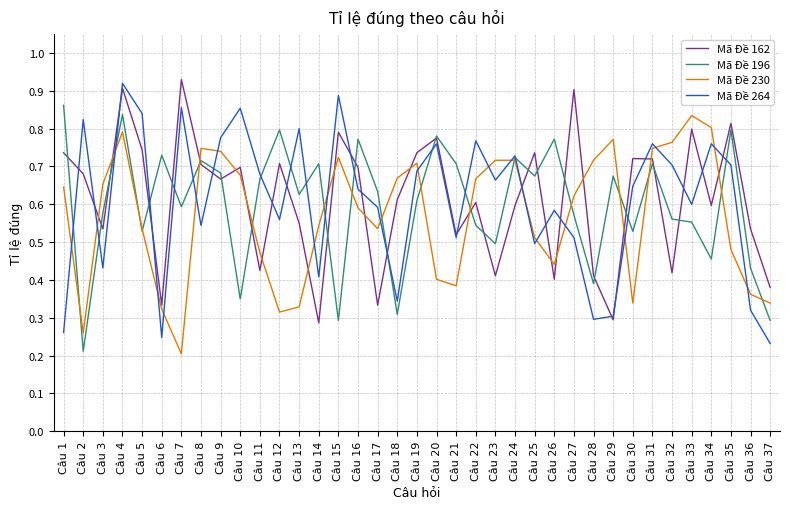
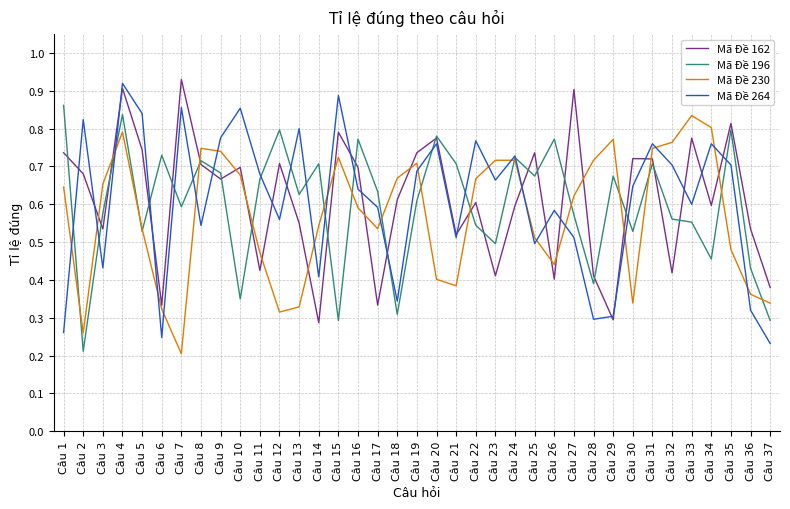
  {
    "Mã Đề 162": {
      "Câu 1": 0.74,
      "Câu 2": 0.68,
      "Câu 3": 0.53,
      "Câu 4": 0.91,
      "Câu 5": 0.74,
      "Câu 6": 0.33,
      "Câu 7": 0.93,
      "Câu 8": 0.71,
      "Câu 9": 0.67,
      "Câu 10": 0.70,
      "Câu 11": 0.43,
      "Câu 12": 0.71,
      "Câu 13": 0.55,
      "Câu 14": 0.29,
      "Câu 15": 0.79,
      "Câu 16": 0.70,
      "Câu 17": 0.33,
      "Câu 18": 0.61,
      "Câu 19": 0.74,
      "Câu 21": 0.52,
      "Câu 22": 0.60,
      "Câu 23": 0.41,
      "Câu 24": 0.60,
      "Câu 25": 0.74,
      "Câu 26": 0.40,
      "Câu 27": 0.90,
      "Câu 28": 0.41,
      "Câu 29": 0.29,
      "Câu 30": 0.72,
      "Câu 31": 0.72,
      "Câu 32": 0.42,
-     "Câu 33": 0.80,
+     "Câu 33": 0.78,
      "Câu 34": 0.60,
      "Câu 35": 0.81,
      "Câu 36": 0.53,
      "Câu 37": 0.38
    },
    "Mã Đề 196": {
      "Câu 1": 0.86,
      "Câu 2": 0.21,
      "Câu 3": 0.58,
      "Câu 4": 0.84,
      "Câu 5": 0.53,
      "Câu 6": 0.73,
      "Câu 7": 0.59,
      "Câu 8": 0.72,
      "Câu 9": 0.68,
      "Câu 10": 0.35,
      "Câu 11": 0.67,
      "Câu 12": 0.80,
      "Câu 13": 0.63,
      "Câu 14": 0.71,
      "Câu 15": 0.29,
      "Câu 16": 0.77,
      "Câu 17": 0.63,
      "Câu 18": 0.31,
      "Câu 19": 0.61,
      "Câu 21": 0.71,
      "Câu 22": 0.54,
      "Câu 23": 0.50,
      "Câu 25": 0.67,
      "Câu 26": 0.77,
      "Câu 27": 0.57,
      "Câu 28": 0.39,
      "Câu 29": 0.67,
      "Câu 30": 0.53,
      "Câu 31": 0.71,
      "Câu 32": 0.56,
      "Câu 33": 0.55,
      "Câu 34": 0.46,
      "Câu 35": 0.80,
      "Câu 36": 0.43,
      "Câu 37": 0.29
    },
    "Mã Đề 230": {
      "Câu 1": 0.65,
      "Câu 2": 0.26,
      "Câu 3": 0.65,
      "Câu 4": 0.79,
      "Câu 5": 0.54,
      "Câu 6": 0.32,
      "Câu 7": 0.20,
      "Câu 8": 0.75,
      "Câu 9": 0.74,
      "Câu 10": 0.68,
      "Câu 11": 0.47,
      "Câu 12": 0.32,
      "Câu 13": 0.33,
      "Câu 14": 0.54,
      "Câu 15": 0.72,
      "Câu 16": 0.59,
      "Câu 17": 0.54,
      "Câu 18": 0.67,
      "Câu 19": 0.71,
      "Câu 20": 0.40,
      "Câu 21": 0.38,
      "Câu 22": 0.67,
      "Câu 23": 0.72,
      "Câu 24": 0.72,
      "Câu 25": 0.51,
      "Câu 26": 0.44,
      "Câu 27": 0.62,
      "Câu 28": 0.72,
      "Câu 29": 0.77,
      "Câu 30": 0.34,
      "Câu 31": 0.75,
      "Câu 32": 0.76,
      "Câu 33": 0.83,
      "Câu 34": 0.80,
      "Câu 35": 0.48,
      "Câu 36": 0.36,
      "Câu 37": 0.34
    },
    "Mã Đề 264": {
      "Câu 1": 0.26,
      "Câu 2": 0.82,
      "Câu 3": 0.43,
      "Câu 4": 0.92,
      "Câu 5": 0.84,
      "Câu 6": 0.25,
      "Câu 7": 0.86,
      "Câu 8": 0.54,
      "Câu 9": 0.78,
      "Câu 10": 0.85,
      "Câu 11": 0.68,
      "Câu 12": 0.56,
      "Câu 13": 0.80,
      "Câu 14": 0.41,
      "Câu 15": 0.89,
      "Câu 16": 0.64,
      "Câu 17": 0.59,
      "Câu 18": 0.34,
      "Câu 19": 0.69,
      "Câu 20": 0.76,
      "Câu 21": 0.51,
      "Câu 22": 0.77,
      "Câu 23": 0.66,
      "Câu 25": 0.50,
      "Câu 26": 0.58,
      "Câu 27": 0.51,
      "Câu 28": 0.30,
      "Câu 29": 0.30,
      "Câu 30": 0.65,
      "Câu 31": 0.76,
      "Câu 32": 0.70,
      "Câu 33": 0.60,
      "Câu 34": 0.76,
      "Câu 35": 0.70,
      "Câu 36": 0.32,
      "Câu 37": 0.23
    }
  }
